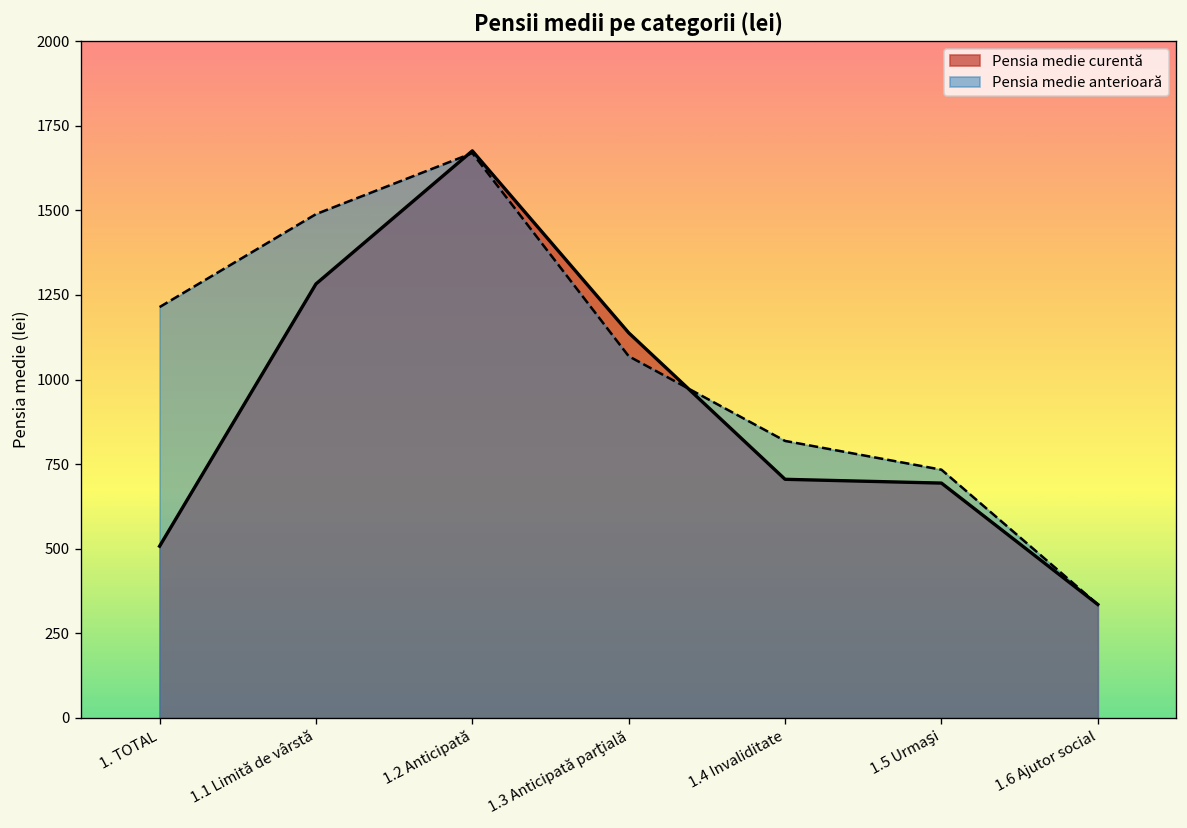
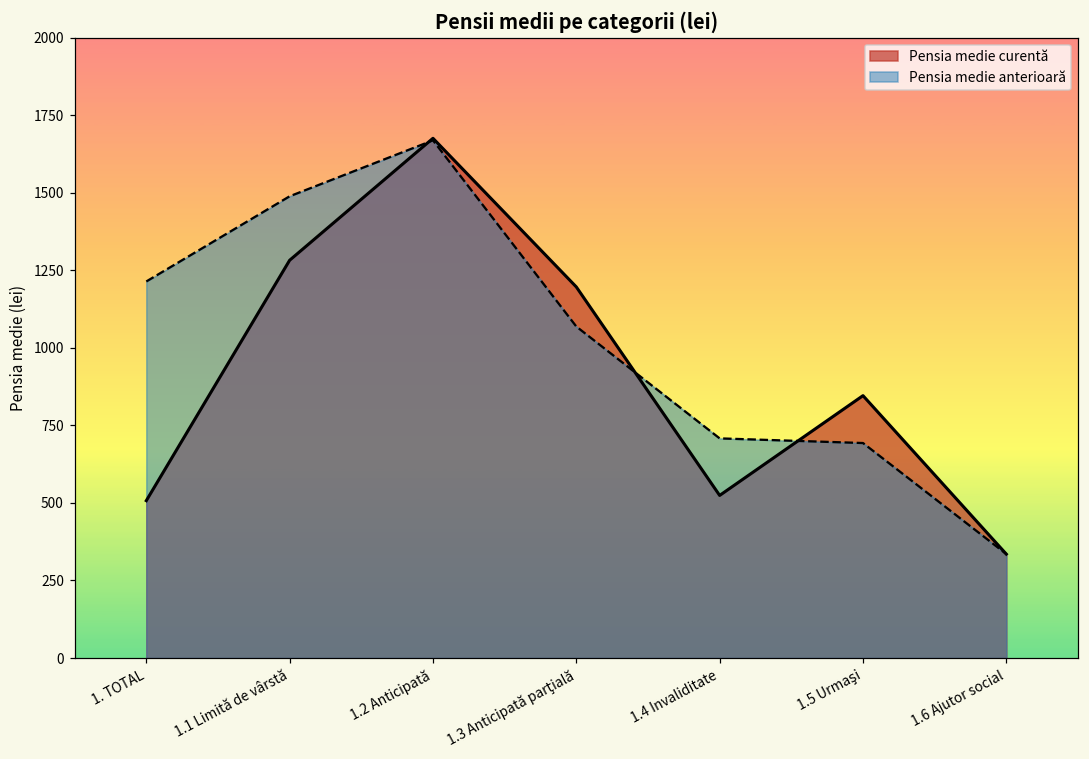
  {
    "Pensia medie curentă": {
      "1. TOTAL": 510,
      "1.1 Limită de vârstă": 1280,
-     "1.3 Anticipată parţială": 1140,
-     "1.4 Invaliditate": 710,
-     "1.5 Urmaşi": 690
+     "1.3 Anticipată parţială": 1200,
+     "1.4 Invaliditate": 520,
+     "1.5 Urmaşi": 850
    },
    "Pensia medie anterioară": {
      "1. TOTAL": 1210,
      "1.1 Limită de vârstă": 1490,
      "1.3 Anticipată parţială": 1070,
-     "1.4 Invaliditate": 820,
-     "1.5 Urmaşi": 730
+     "1.4 Invaliditate": 710,
+     "1.5 Urmaşi": 690
    }
  }
